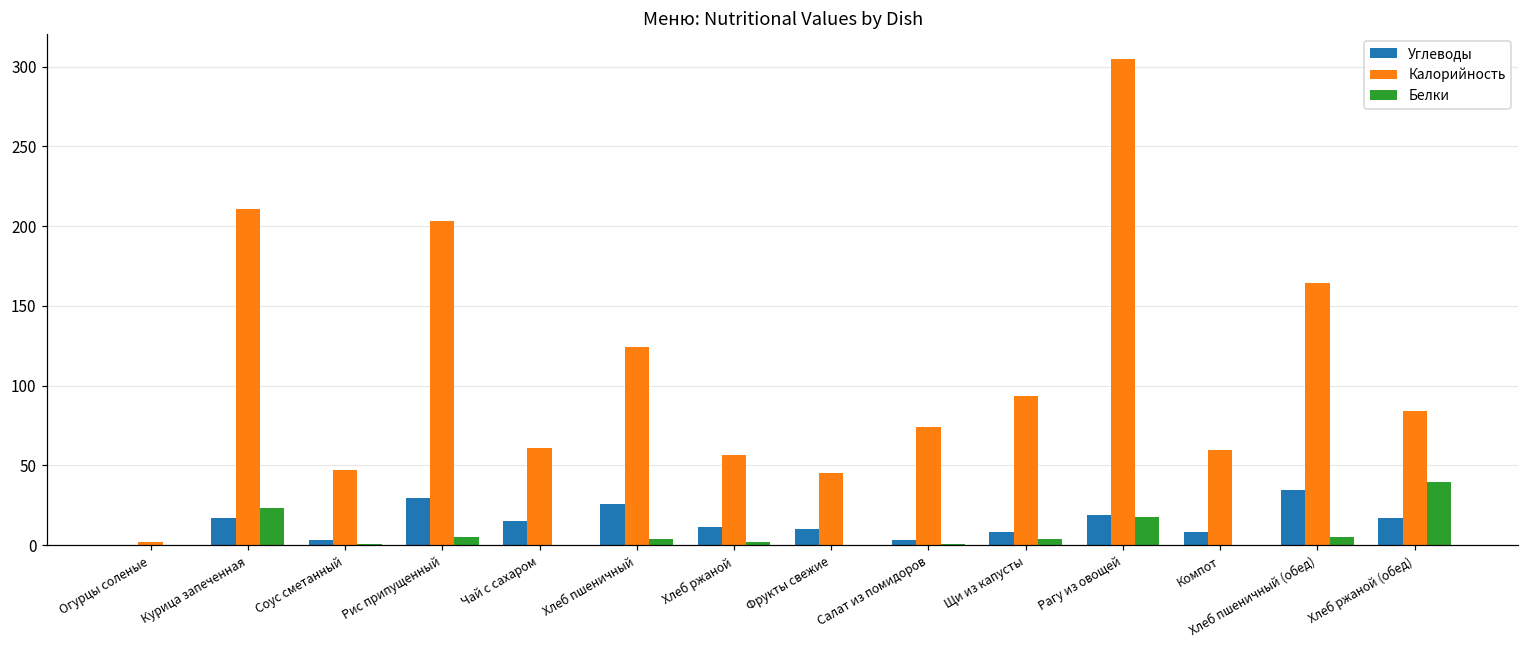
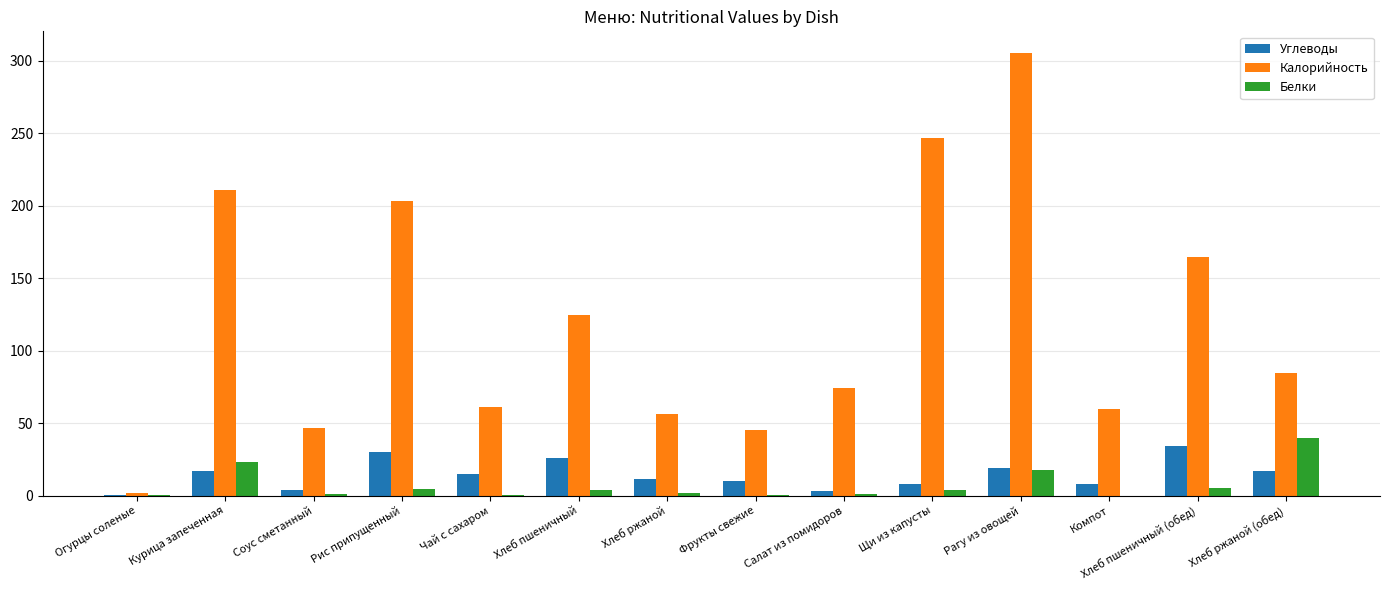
  {
    "Углеводы": {
      "Курица запеченная": 17,
      "Соус сметанный": 4,
      "Рис припущенный": 30,
      "Чай с сахаром": 15,
      "Хлеб пшеничный": 26,
      "Хлеб ржаной": 11,
      "Фрукты свежие": 10,
      "Салат из помидоров": 3,
      "Щи из капусты": 8,
      "Рагу из овощей": 19,
      "Компот": 8,
      "Хлеб пшеничный (обед)": 34,
      "Хлеб ржаной (обед)": 17
    },
    "Калорийность": {
      "Огурцы соленые": 2,
      "Курица запеченная": 211,
      "Соус сметанный": 47,
      "Рис припущенный": 203,
      "Чай с сахаром": 61,
      "Хлеб пшеничный": 125,
      "Хлеб ржаной": 56,
      "Фрукты свежие": 46,
      "Салат из помидоров": 74,
-     "Щи из капусты": 93,
+     "Щи из капусты": 246,
      "Рагу из овощей": 305,
      "Компот": 60,
      "Хлеб пшеничный (обед)": 165,
      "Хлеб ржаной (обед)": 84
    },
    "Белки": {
      "Курица запеченная": 23,
      "Рис припущенный": 5,
      "Хлеб пшеничный": 4,
      "Хлеб ржаной": 2,
      "Щи из капусты": 4,
      "Рагу из овощей": 18,
      "Компот": 0,
      "Хлеб пшеничный (обед)": 5,
      "Хлеб ржаной (обед)": 40
    }
  }
